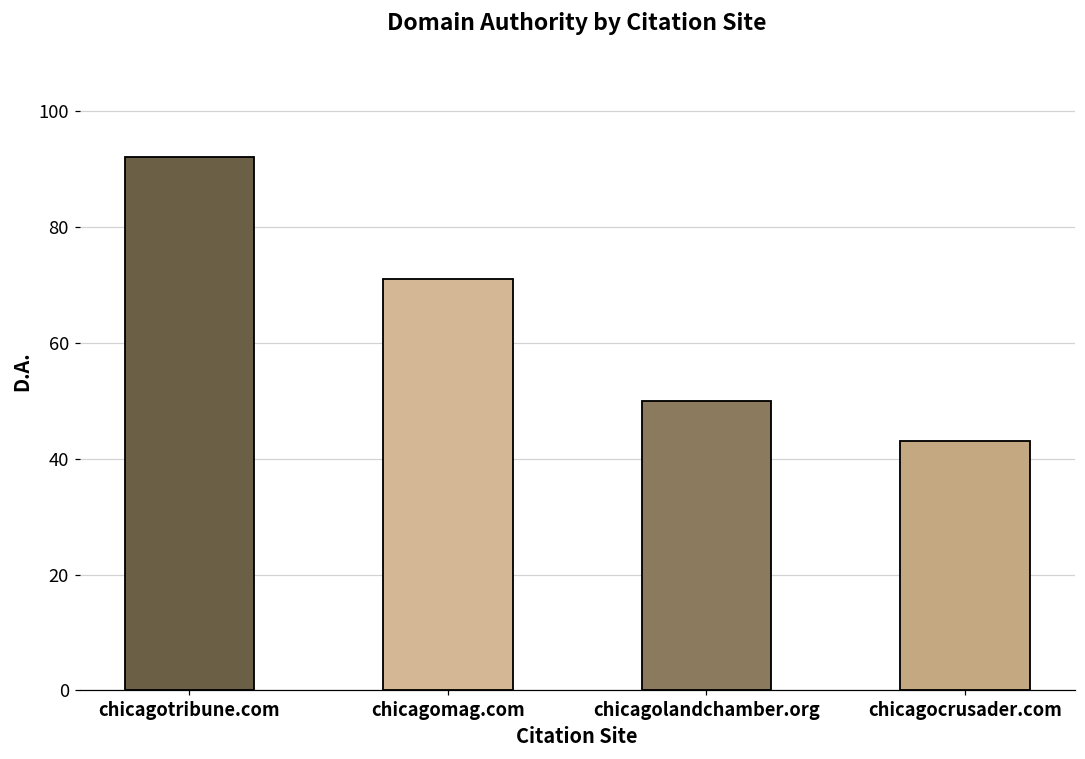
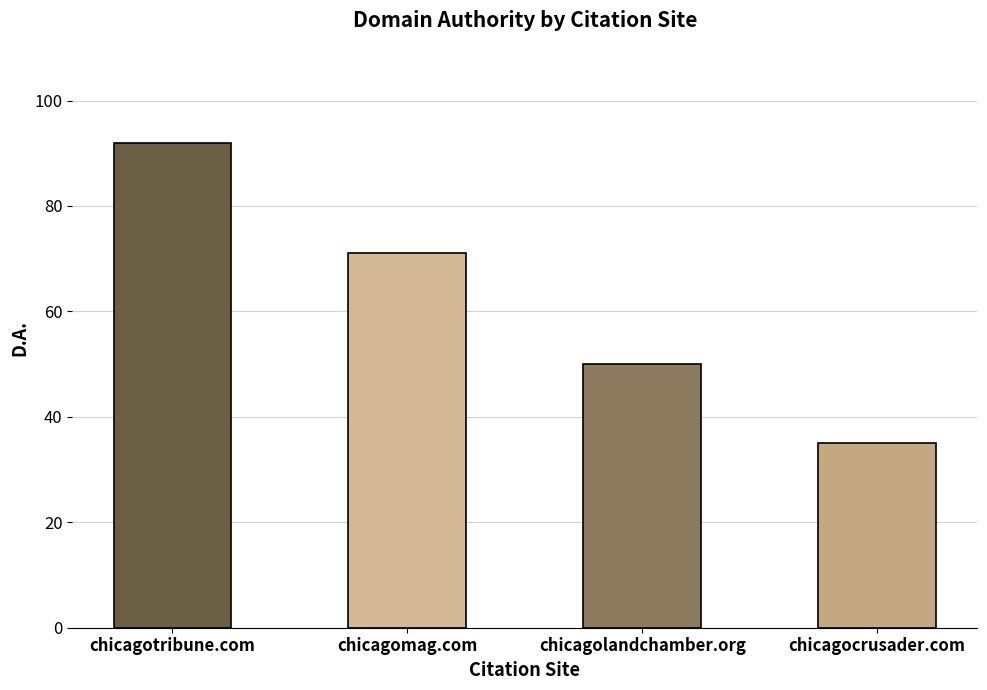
  {
    "chicagotribune.com": 92,
    "chicagomag.com": 71,
    "chicagolandchamber.org": 50,
-   "chicagocrusader.com": 43
+   "chicagocrusader.com": 35
  }
